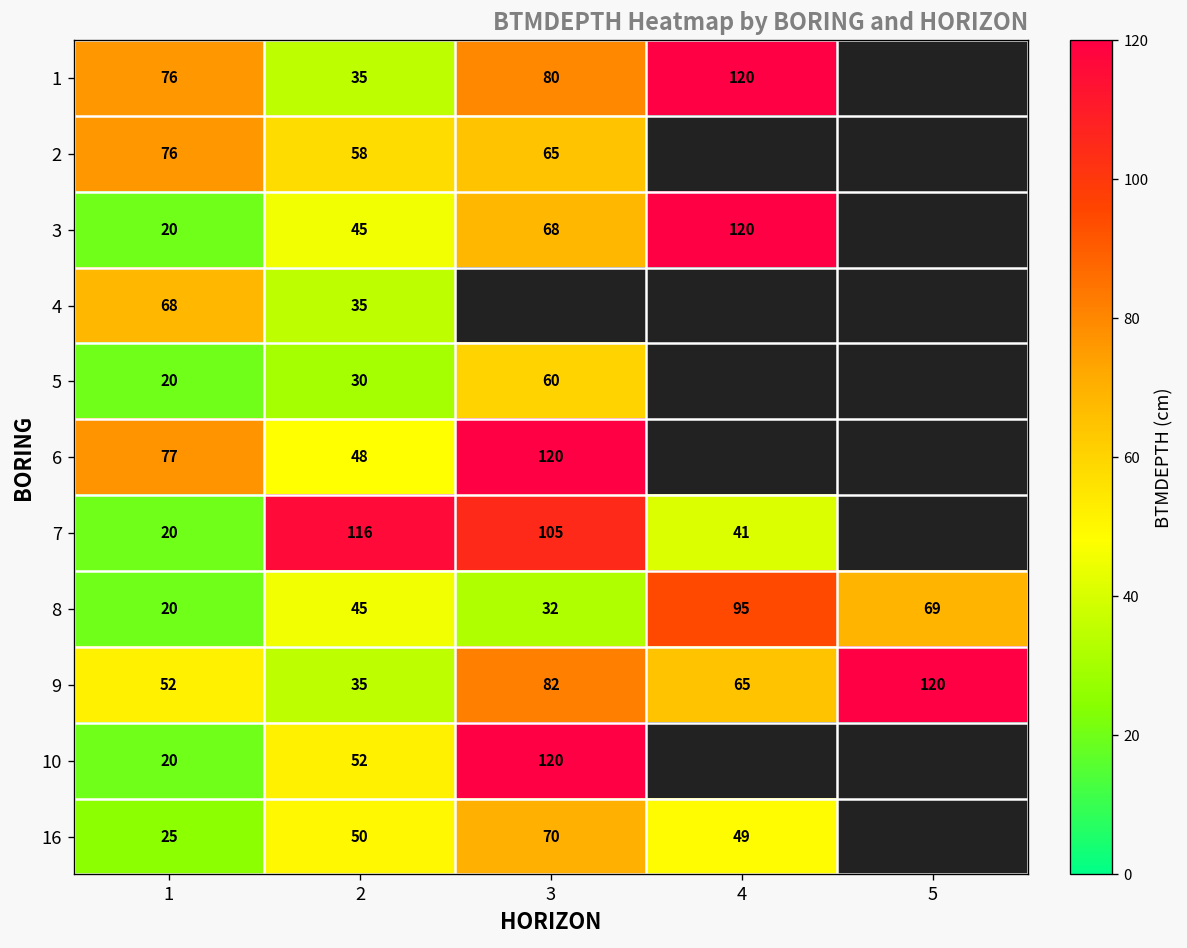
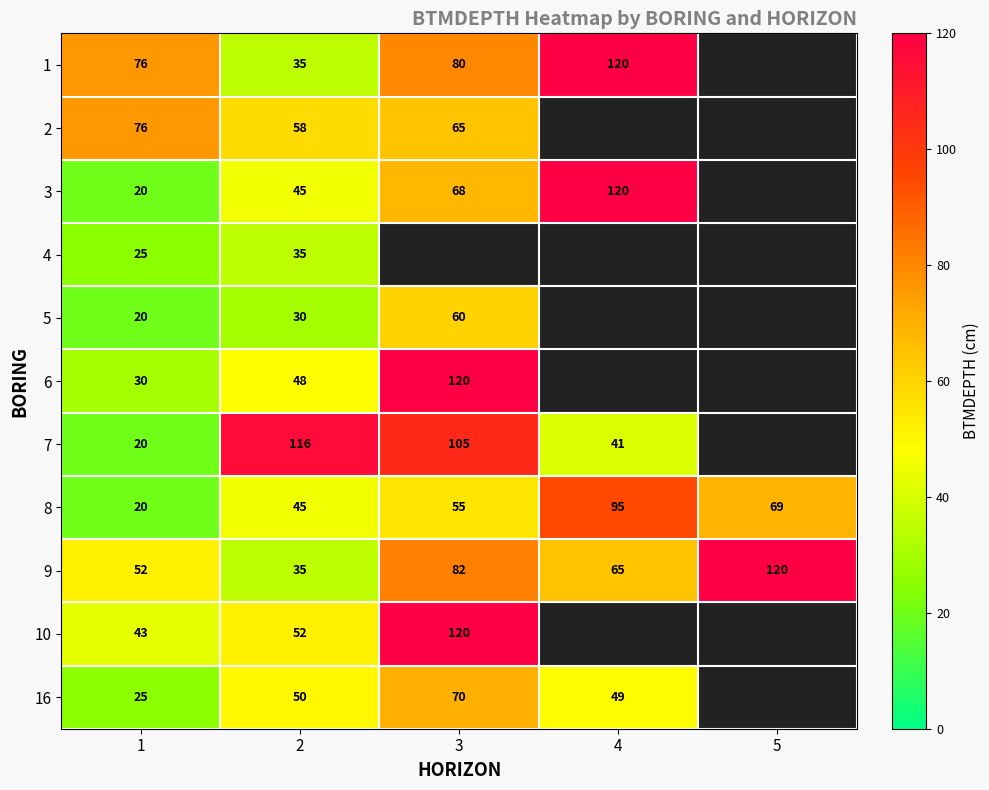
  {
    "1": {
      "1": 76,
      "2": 35,
      "3": 80,
      "4": 120
    },
    "2": {
      "1": 76,
      "2": 58,
      "3": 65
    },
    "3": {
      "1": 20,
      "2": 45,
      "3": 68,
      "4": 120
    },
    "4": {
-     "1": 68,
+     "1": 25,
      "2": 35
    },
    "5": {
      "1": 20,
      "2": 30,
      "3": 60
    },
    "6": {
-     "1": 77,
+     "1": 30,
      "2": 48,
      "3": 120
    },
    "7": {
      "1": 20,
      "2": 116,
      "3": 105,
      "4": 41
    },
    "8": {
      "1": 20,
      "2": 45,
-     "3": 32,
+     "3": 55,
      "4": 95,
      "5": 69
    },
    "9": {
      "1": 52,
      "2": 35,
      "3": 82,
      "4": 65,
      "5": 120
    },
    "10": {
-     "1": 20,
+     "1": 43,
      "2": 52,
      "3": 120
    },
    "16": {
      "1": 25,
      "2": 50,
      "3": 70,
      "4": 49
    }
  }
